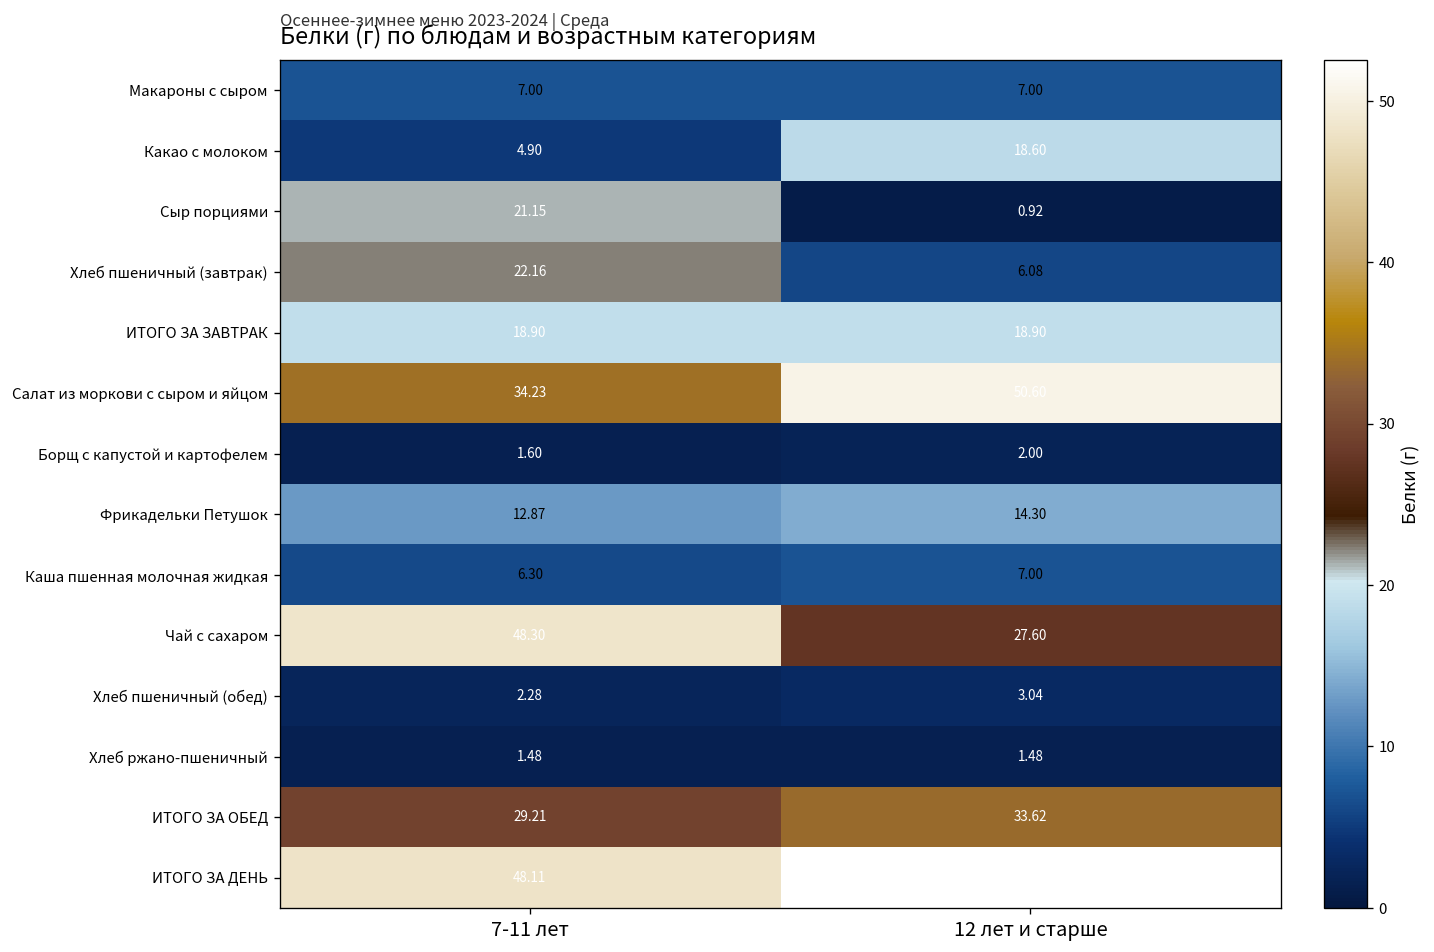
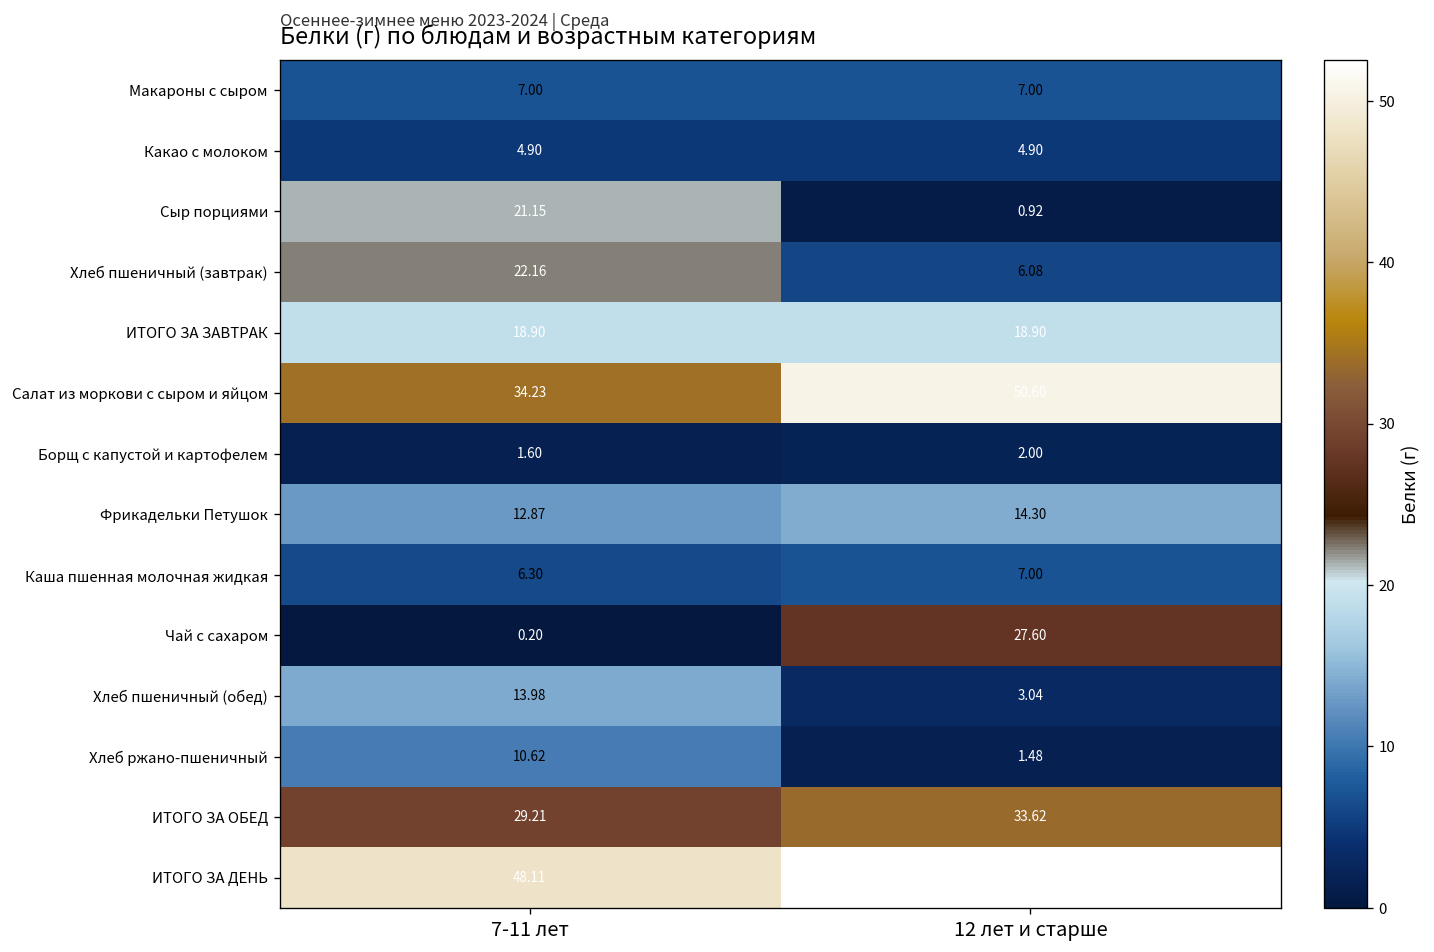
  {
    "Макароны с сыром": {
      "7-11 лет": 7.00,
      "12 лет и старше": 7.00
    },
    "Какао с молоком": {
      "7-11 лет": 4.90,
-     "12 лет и старше": 18.60
+     "12 лет и старше": 4.90
    },
    "Сыр порциями": {
      "7-11 лет": 21.15,
      "12 лет и старше": 0.92
    },
    "Хлеб пшеничный (завтрак)": {
      "7-11 лет": 22.16,
      "12 лет и старше": 6.08
    },
    "ИТОГО ЗА ЗАВТРАК": {
      "7-11 лет": 18.90,
      "12 лет и старше": 18.90
    },
    "Салат из моркови с сыром и яйцом": {
      "7-11 лет": 34.23
    },
    "Борщ с капустой и картофелем": {
      "7-11 лет": 1.60,
      "12 лет и старше": 2.00
    },
    "Фрикадельки Петушок": {
      "7-11 лет": 12.87,
      "12 лет и старше": 14.30
    },
    "Каша пшенная молочная жидкая": {
      "7-11 лет": 6.30,
      "12 лет и старше": 7.00
    },
    "Чай с сахаром": {
-     "7-11 лет": 48.30,
+     "7-11 лет": 0.20,
      "12 лет и старше": 27.60
    },
    "Хлеб пшеничный (обед)": {
-     "7-11 лет": 2.28,
+     "7-11 лет": 13.98,
      "12 лет и старше": 3.04
    },
    "Хлеб ржано-пшеничный": {
-     "7-11 лет": 1.48,
+     "7-11 лет": 10.62,
      "12 лет и старше": 1.48
    },
    "ИТОГО ЗА ОБЕД": {
      "7-11 лет": 29.21,
      "12 лет и старше": 33.62
    },
    "ИТОГО ЗА ДЕНЬ": {
      "7-11 лет": 48.11
    }
  }
